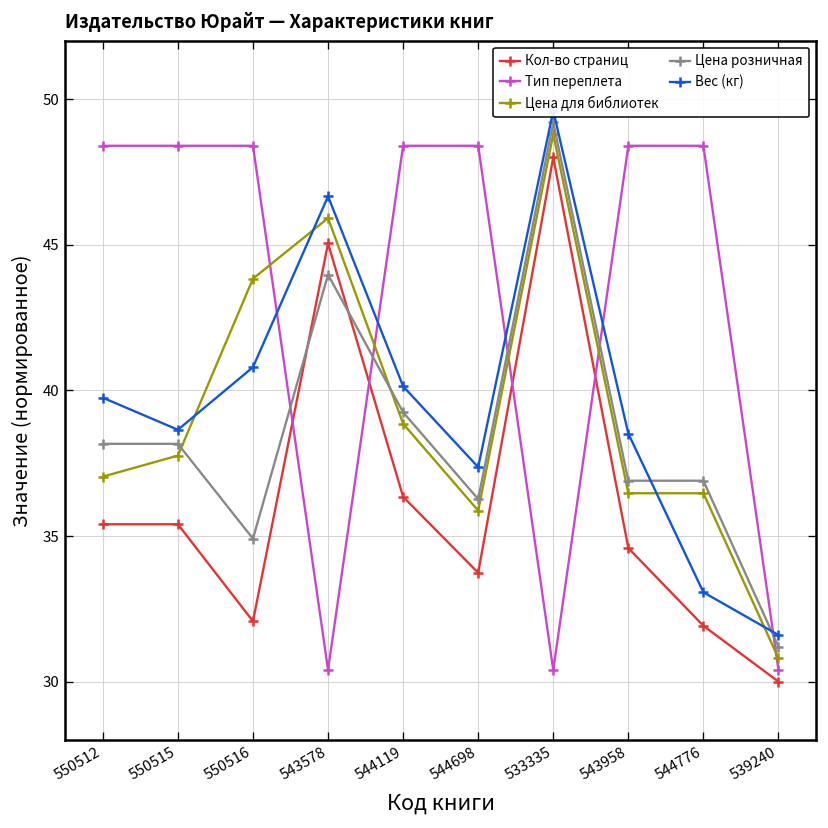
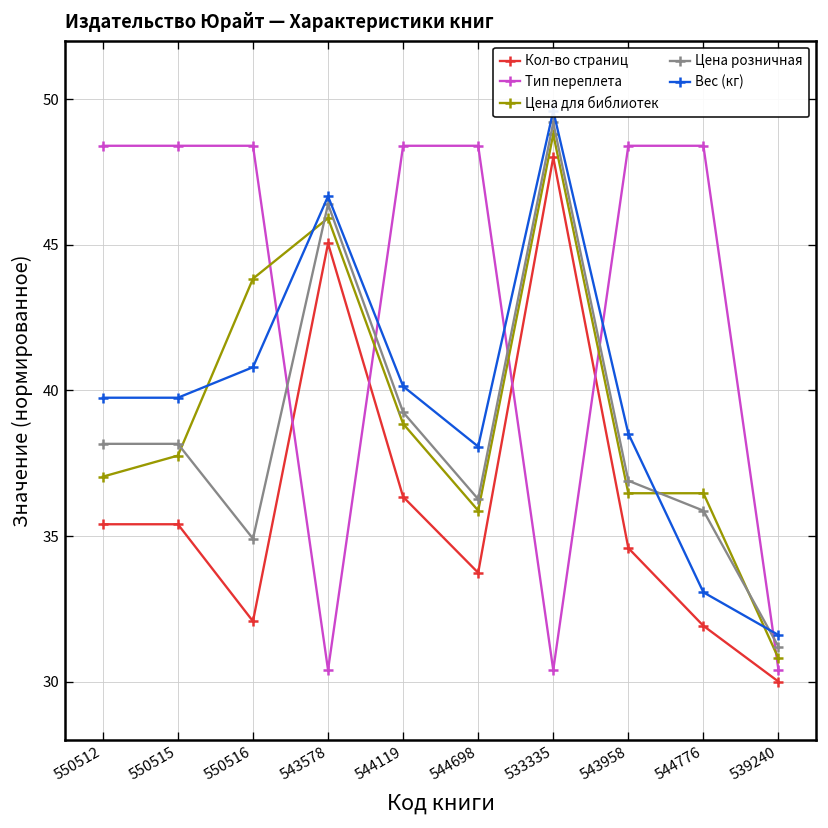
  {
    "Кол-во страниц": {
      "550512": 35.4,
      "550515": 35.4,
      "550516": 32.1,
      "543578": 45.0,
      "544119": 36.3,
      "544698": 33.7,
      "533335": 48.0,
      "543958": 34.6,
      "544776": 31.9,
      "539240": 30.0
    },
    "Тип переплета": {
      "550512": 48.4,
      "550515": 48.4,
      "550516": 48.4,
      "543578": 30.4,
      "544119": 48.4,
      "544698": 48.4,
      "533335": 30.4,
      "543958": 48.4,
      "544776": 48.4,
      "539240": 30.4
    },
    "Цена для библиотек": {
      "550512": 37.0,
      "550515": 37.8,
      "550516": 43.8,
      "543578": 45.9,
      "544119": 38.9,
      "544698": 35.9,
      "533335": 48.8,
      "543958": 36.5,
      "544776": 36.5,
      "539240": 30.8
    },
    "Цена розничная": {
      "550512": 38.2,
      "550515": 38.2,
      "550516": 34.9,
-     "543578": 44.0,
+     "543578": 46.4,
      "544119": 39.3,
      "544698": 36.3,
      "533335": 49.2,
      "543958": 36.9,
-     "544776": 36.9,
+     "544776": 35.9,
      "539240": 31.2
    },
    "Вес (кг)": {
      "550512": 39.7,
-     "550515": 38.6,
+     "550515": 39.7,
      "550516": 40.8,
      "543578": 46.7,
      "544119": 40.1,
-     "544698": 37.4,
+     "544698": 38.1,
      "543958": 38.5,
      "544776": 33.1,
      "539240": 31.6
    }
  }
